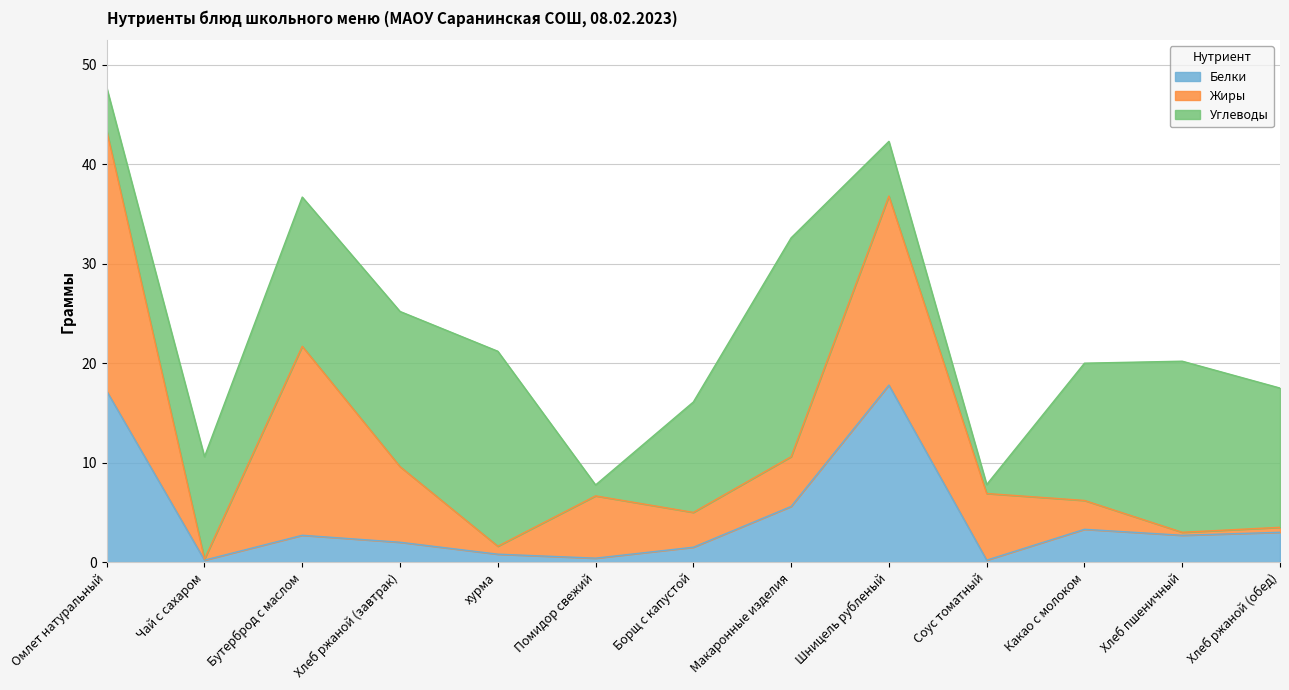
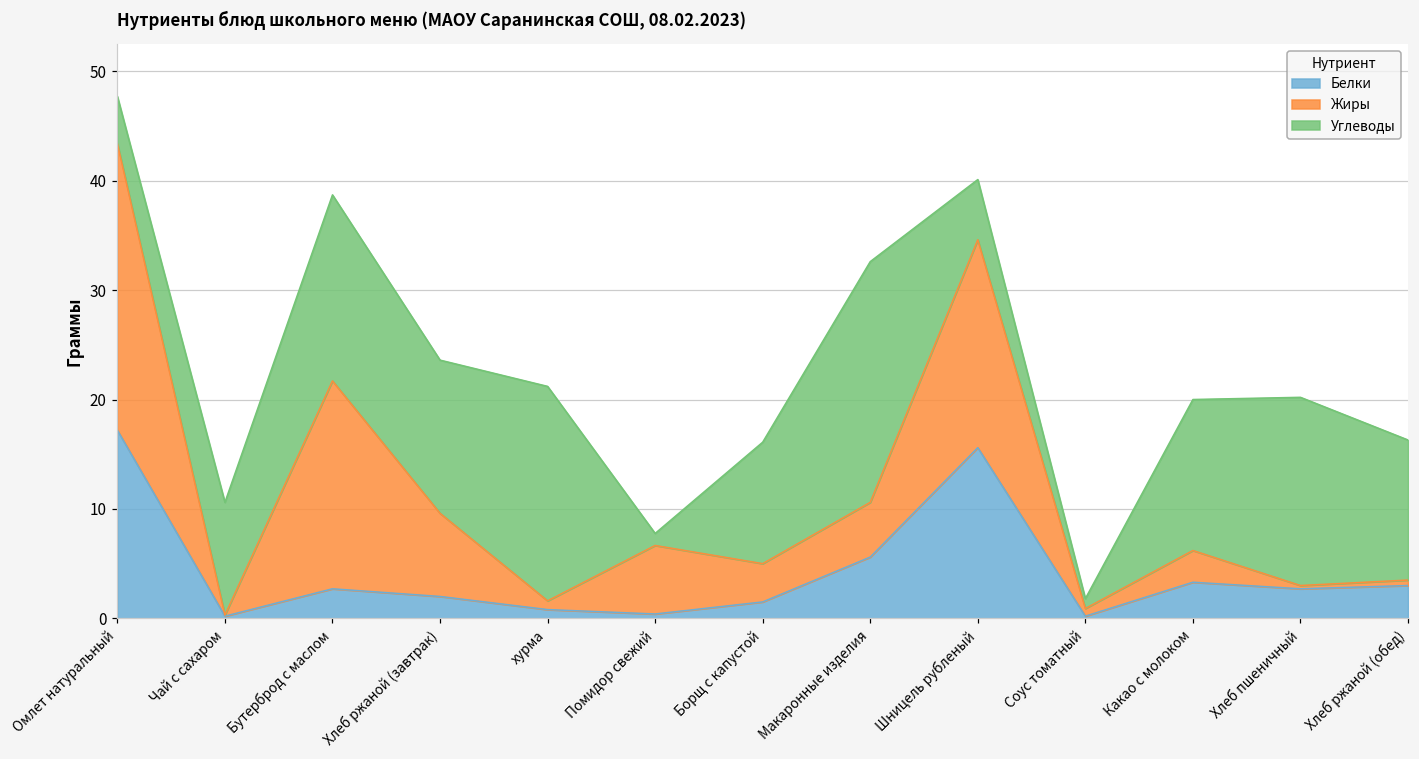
  {
    "Белки": {
      "Омлет натуральный": 17,
      "Бутерброд с маслом": 3,
      "Хлеб ржаной (завтрак)": 2,
      "хурма": 1,
      "Помидор свежий": 0,
      "Борщ с капустой": 2,
      "Макаронные изделия": 6,
-     "Шницель рубленый": 18,
+     "Шницель рубленый": 16,
      "Соус томатный": 0,
      "Какао с молоком": 3,
      "Хлеб пшеничный": 3,
      "Хлеб ржаной (обед)": 3
    },
    "Жиры": {
      "Омлет натуральный": 26,
      "Бутерброд с маслом": 19,
      "Хлеб ржаной (завтрак)": 8,
      "хурма": 1,
      "Помидор свежий": 6,
      "Борщ с капустой": 4,
      "Макаронные изделия": 5,
      "Шницель рубленый": 19,
-     "Соус томатный": 7,
+     "Соус томатный": 1,
      "Какао с молоком": 3,
      "Хлеб пшеничный": 0,
      "Хлеб ржаной (обед)": 1
    },
    "Углеводы": {
      "Омлет натуральный": 4,
      "Чай с сахаром": 10,
-     "Бутерброд с маслом": 15,
-     "Хлеб ржаной (завтрак)": 16,
+     "Бутерброд с маслом": 17,
+     "Хлеб ржаной (завтрак)": 14,
      "хурма": 20,
      "Помидор свежий": 1,
      "Борщ с капустой": 11,
      "Макаронные изделия": 22,
      "Шницель рубленый": 6,
      "Соус томатный": 1,
      "Какао с молоком": 14,
      "Хлеб пшеничный": 17,
-     "Хлеб ржаной (обед)": 14
+     "Хлеб ржаной (обед)": 13
    }
  }
